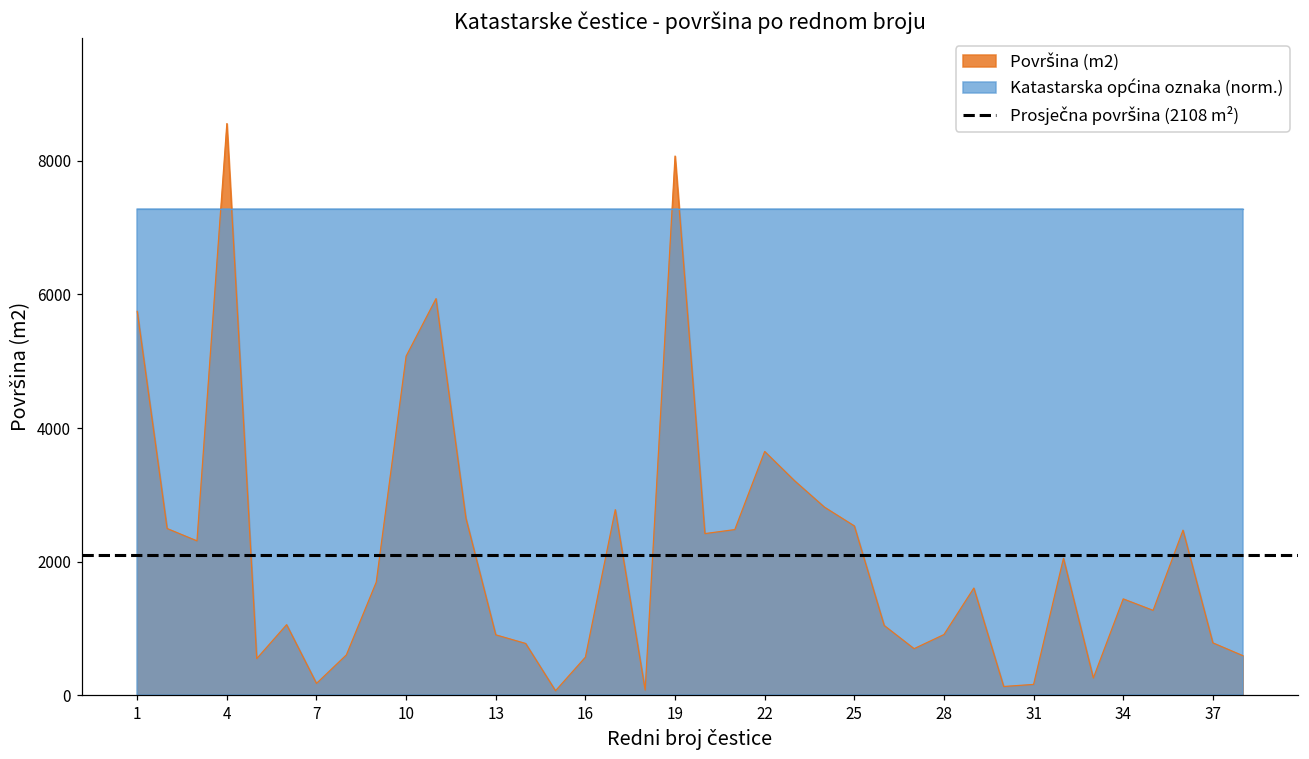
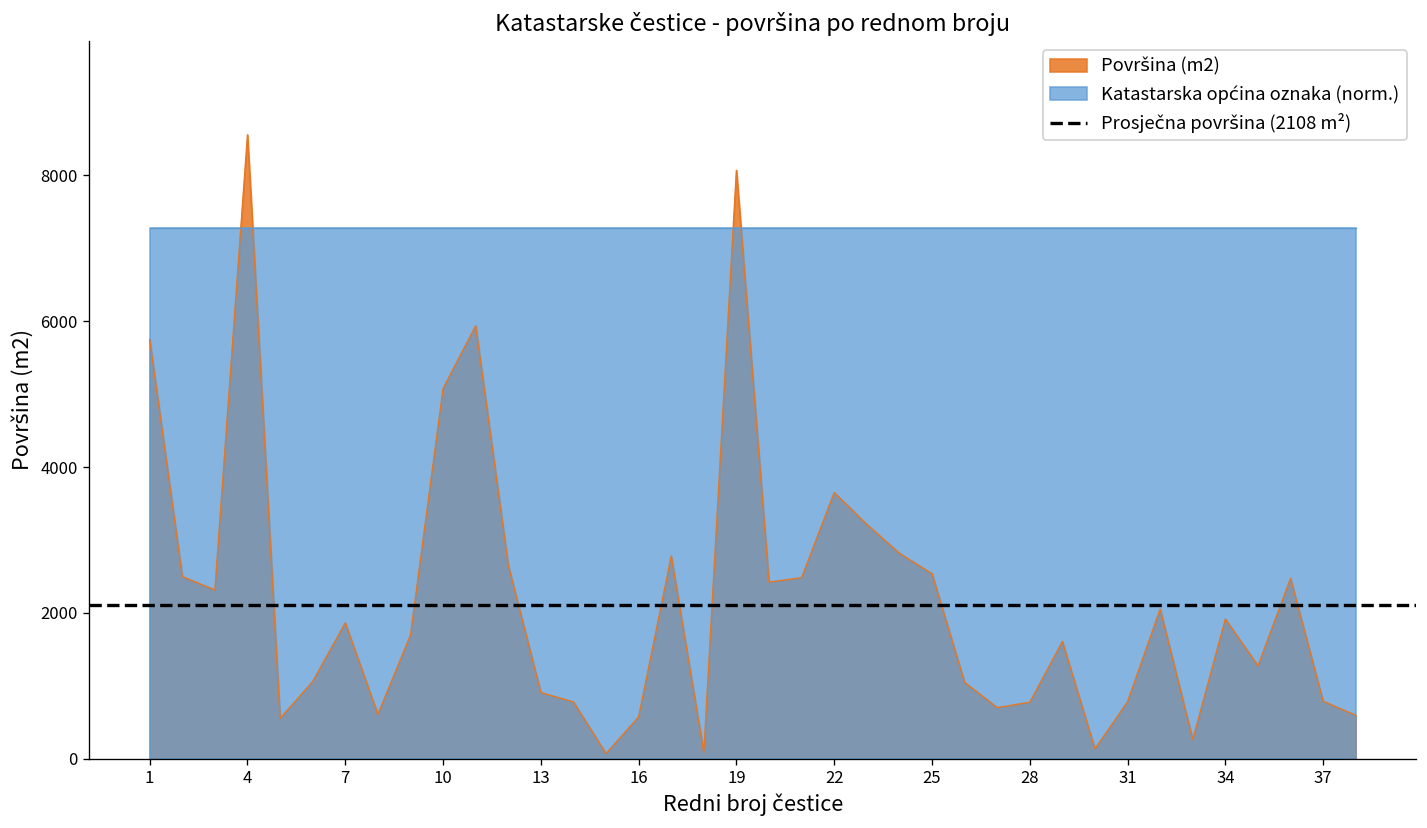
  {
    "Površina (m2)": {
      "1": 5700,
      "4": 8600,
-     "7": 200,
+     "7": 1900,
      "10": 5100,
      "13": 900,
      "16": 600,
      "19": 8100,
      "22": 3700,
      "25": 2500,
-     "28": 900,
-     "31": 200,
-     "34": 1400,
+     "28": 800,
+     "31": 800,
+     "34": 1900,
      "37": 800
    },
    "Katastarska općina oznaka (norm.)": {
      "1": 7300,
      "4": 7300,
      "7": 7300,
      "10": 7300,
      "13": 7300,
      "16": 7300,
      "19": 7300,
      "22": 7300,
      "25": 7300,
      "28": 7300,
      "31": 7300,
      "34": 7300,
      "37": 7300
    }
  }
